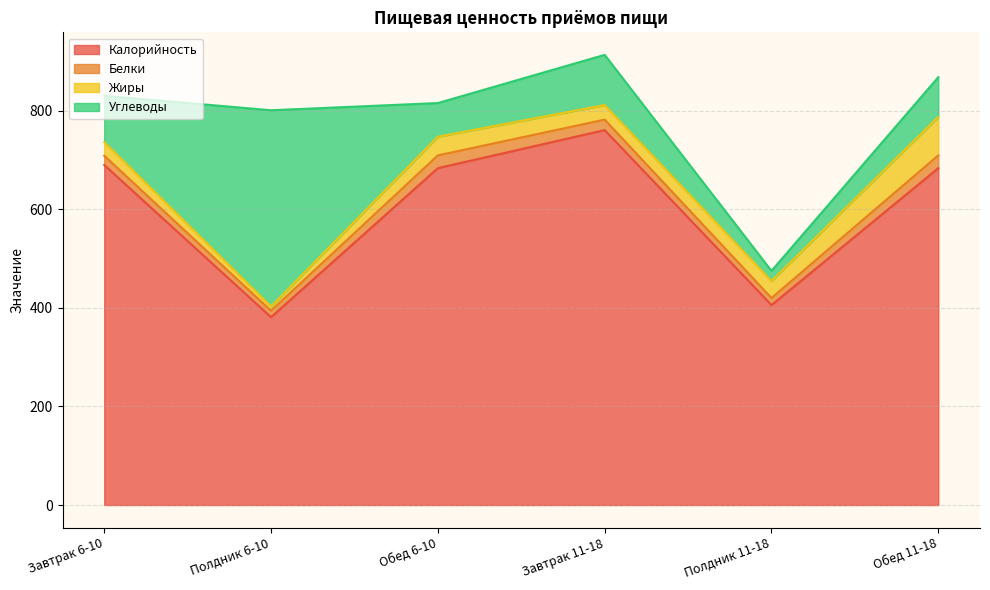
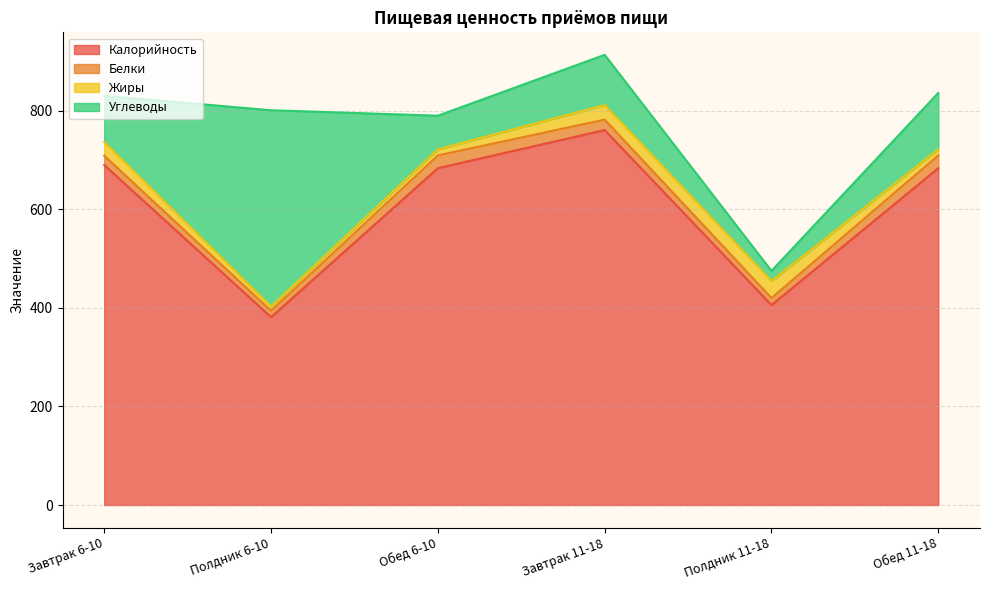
  {
    "Жиры": {
      "Завтрак 6-10": 30,
      "Полдник 6-10": 10,
-     "Обед 6-10": 40,
+     "Обед 6-10": 10,
      "Завтрак 11-18": 30,
      "Полдник 11-18": 30,
-     "Обед 11-18": 80
+     "Обед 11-18": 10
    },
    "Углеводы": {
      "Полдник 6-10": 400,
      "Обед 6-10": 70,
      "Завтрак 11-18": 100,
      "Полдник 11-18": 20,
-     "Обед 11-18": 80
+     "Обед 11-18": 110
    }
  }
